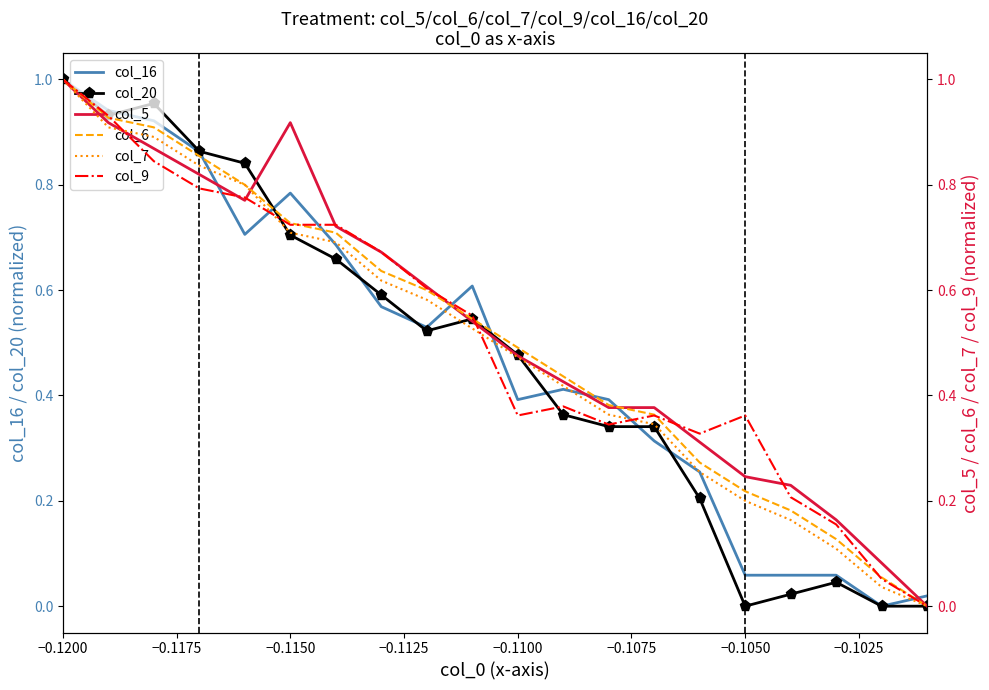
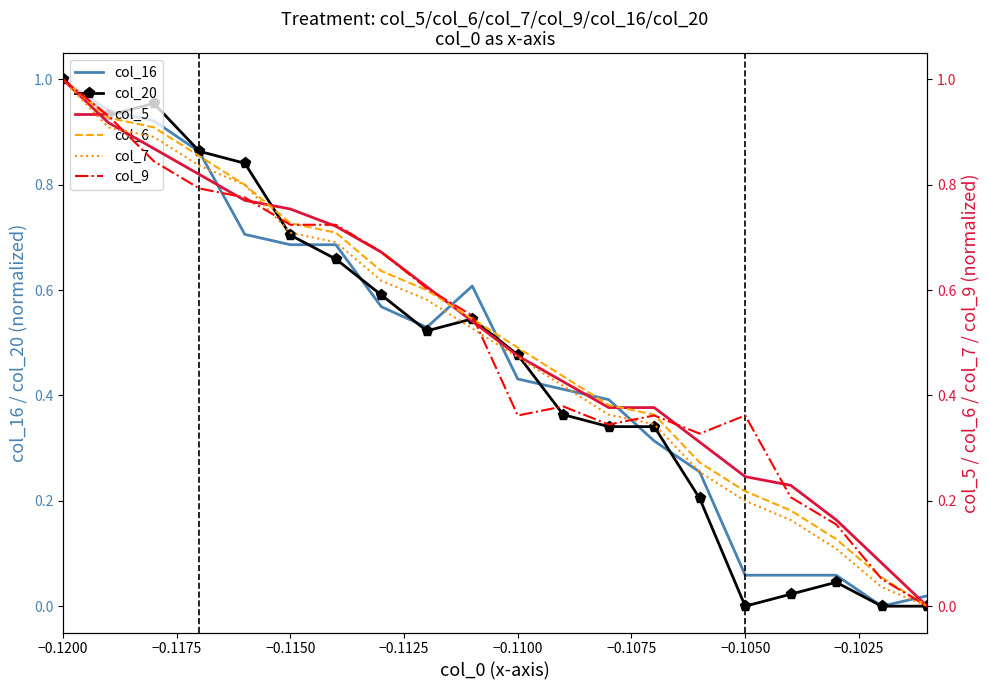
  {
    "col_16": {
-     "−0.1150": 0.78,
-     "−0.1100": 0.39,
+     "−0.1150": 0.69,
+     "−0.1100": 0.43,
      "−0.1050": 0.06
    },
    "col_20": {
      "−0.1150": 0.70,
      "−0.1100": 0.48,
      "−0.1050": 0.00
    },
    "col_5": {
-     "−0.1150": 0.92,
+     "−0.1150": 0.75,
      "−0.1050": 0.25
    },
    "col_9": {
      "−0.1100": 0.36,
      "−0.1050": 0.36
    }
  }
